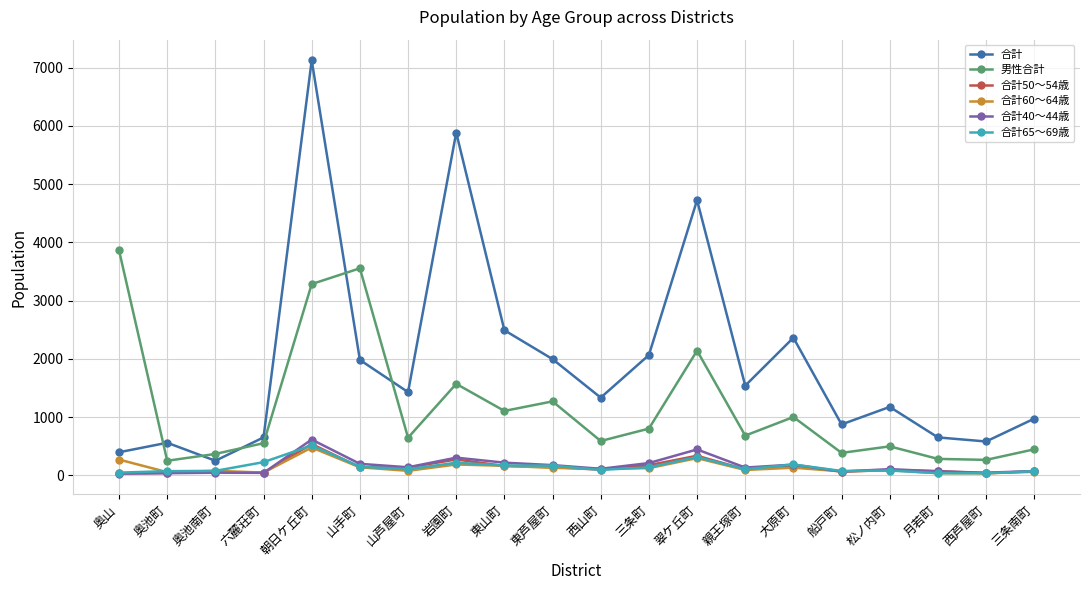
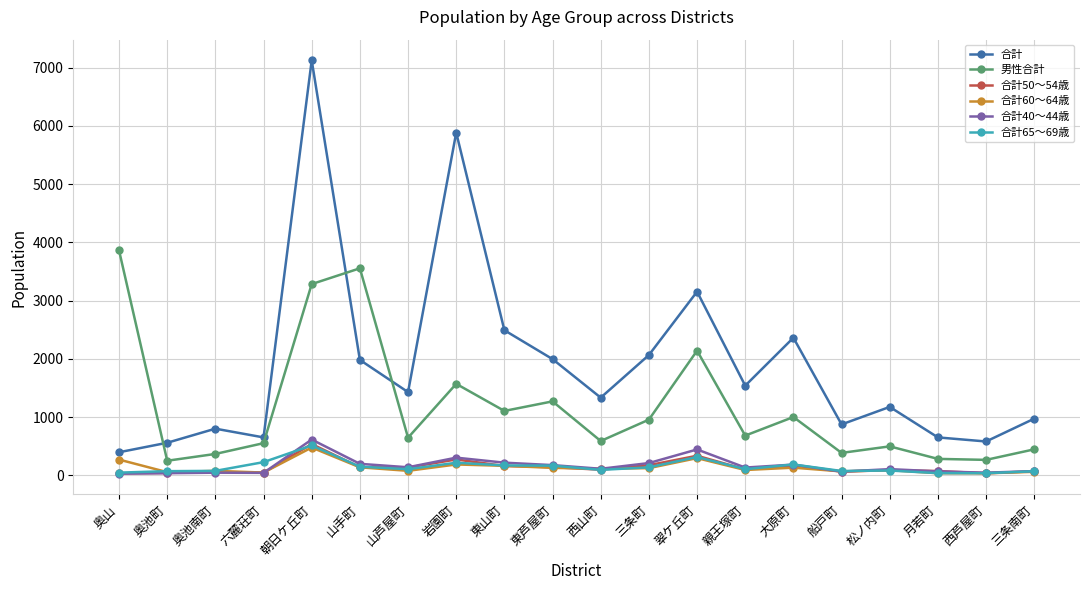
  {
    "合計": {
      "奥山": 400,
      "奥池町": 600,
-     "奥池南町": 200,
+     "奥池南町": 800,
      "六麓荘町": 700,
      "朝日ケ丘町": 7100,
      "山手町": 2000,
      "山芦屋町": 1400,
      "岩園町": 5900,
      "東山町": 2500,
      "東芦屋町": 2000,
      "西山町": 1300,
      "三条町": 2100,
-     "翠ケ丘町": 4700,
+     "翠ケ丘町": 3200,
      "親王塚町": 1500,
      "大原町": 2400,
      "船戸町": 900,
      "松ノ内町": 1200,
      "月若町": 700,
      "西芦屋町": 600,
      "三条南町": 1000
    },
    "男性合計": {
      "奥山": 3900,
      "奥池町": 200,
      "奥池南町": 400,
      "六麓荘町": 600,
      "朝日ケ丘町": 3300,
      "山手町": 3600,
      "山芦屋町": 600,
      "岩園町": 1600,
      "東山町": 1100,
      "東芦屋町": 1300,
      "西山町": 600,
-     "三条町": 800,
+     "三条町": 1000,
      "翠ケ丘町": 2100,
      "親王塚町": 700,
      "大原町": 1000,
      "船戸町": 400,
      "松ノ内町": 500,
      "月若町": 300,
      "西芦屋町": 300,
      "三条南町": 400
    },
    "合計60～64歳": {
      "奥山": 300
    },
    "合計40～44歳": {
      "朝日ケ丘町": 600,
      "山手町": 200,
      "東山町": 200,
      "翠ケ丘町": 400
    },
    "合計65～69歳": {
      "六麓荘町": 200
    }
  }
